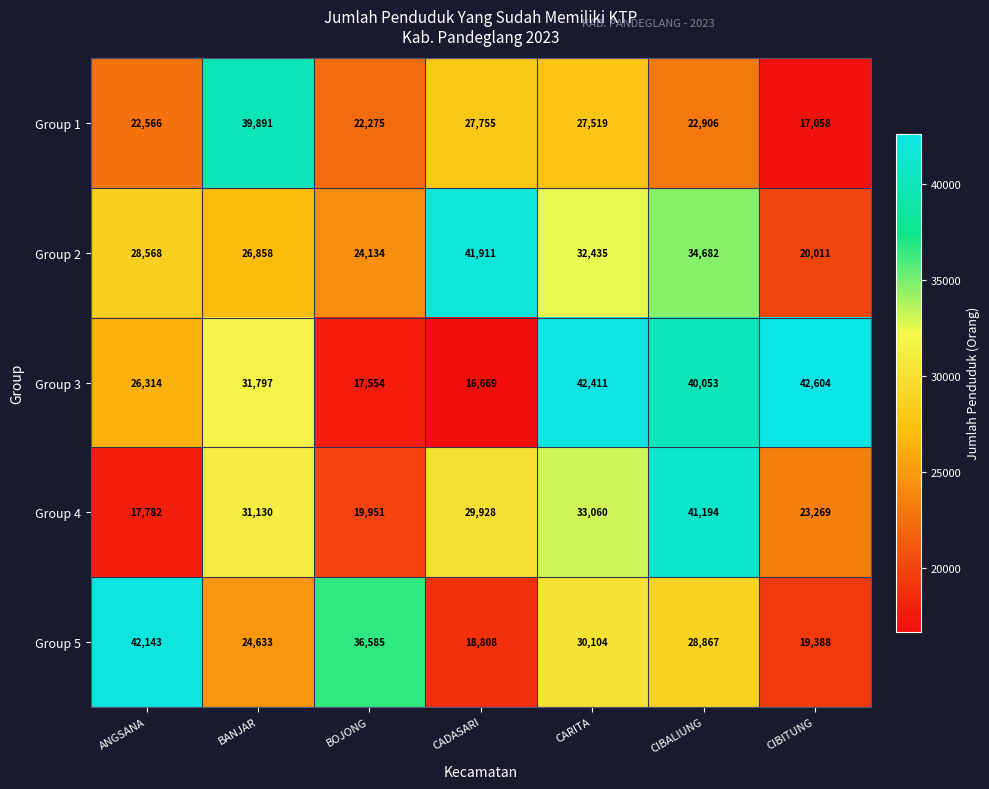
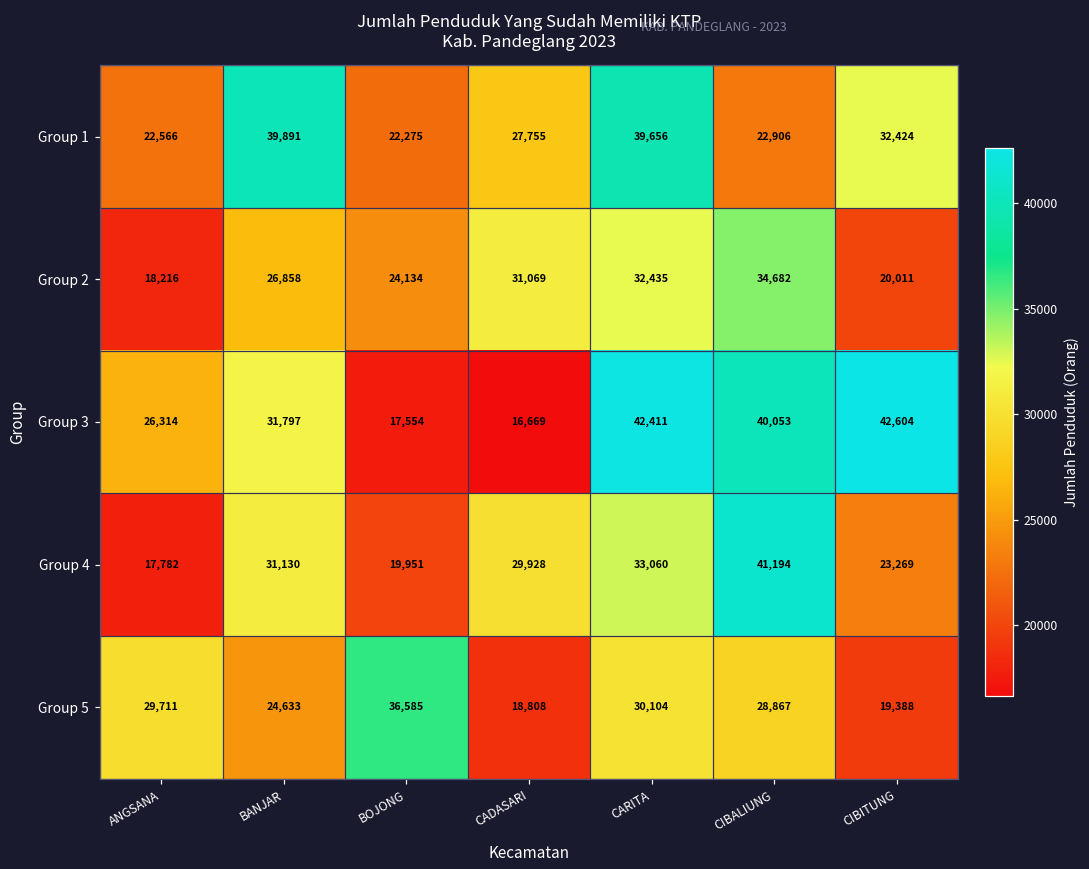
  {
    "Group 1": {
      "ANGSANA": "22,566",
      "BANJAR": "39,891",
      "BOJONG": "22,275",
      "CADASARI": "27,755",
-     "CARITA": "27,519",
+     "CARITA": "39,656",
      "CIBALIUNG": "22,906",
-     "CIBITUNG": "17,058"
+     "CIBITUNG": "32,424"
    },
    "Group 2": {
-     "ANGSANA": "28,568",
+     "ANGSANA": "18,216",
      "BANJAR": "26,858",
      "BOJONG": "24,134",
-     "CADASARI": "41,911",
+     "CADASARI": "31,069",
      "CARITA": "32,435",
      "CIBALIUNG": "34,682",
      "CIBITUNG": "20,011"
    },
    "Group 3": {
      "ANGSANA": "26,314",
      "BANJAR": "31,797",
      "BOJONG": "17,554",
      "CADASARI": "16,669",
      "CARITA": "42,411",
      "CIBALIUNG": "40,053",
      "CIBITUNG": "42,604"
    },
    "Group 4": {
      "ANGSANA": "17,782",
      "BANJAR": "31,130",
      "BOJONG": "19,951",
      "CADASARI": "29,928",
      "CARITA": "33,060",
      "CIBALIUNG": "41,194",
      "CIBITUNG": "23,269"
    },
    "Group 5": {
-     "ANGSANA": "42,143",
+     "ANGSANA": "29,711",
      "BANJAR": "24,633",
      "BOJONG": "36,585",
      "CADASARI": "18,808",
      "CARITA": "30,104",
      "CIBALIUNG": "28,867",
      "CIBITUNG": "19,388"
    }
  }
